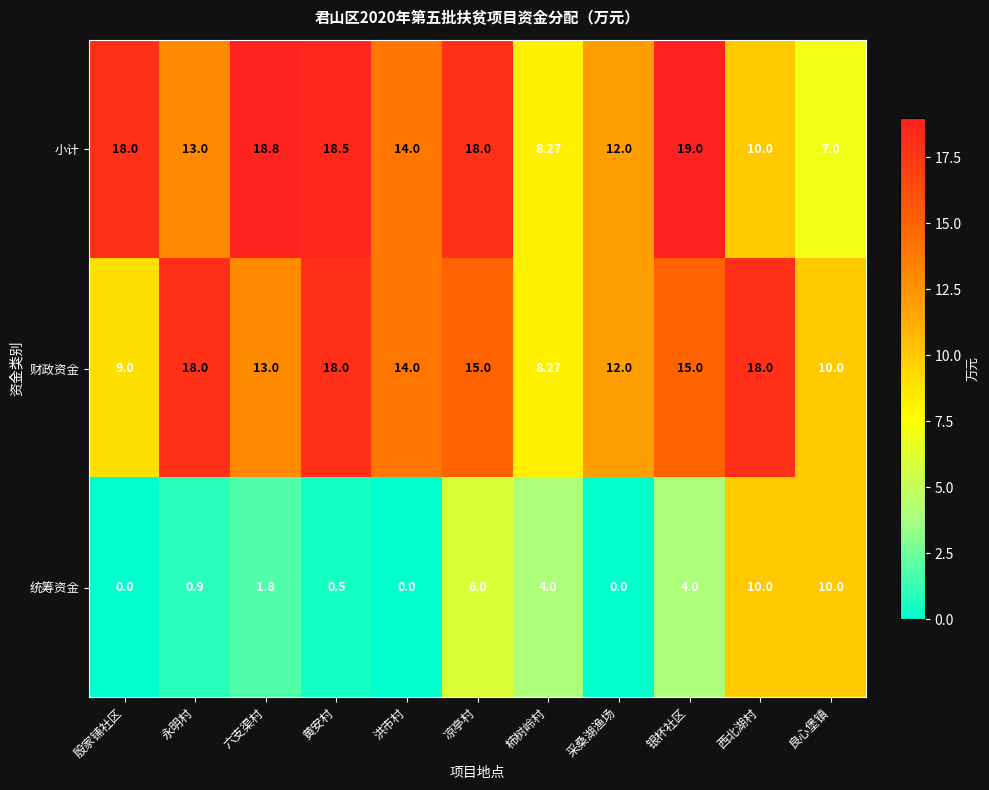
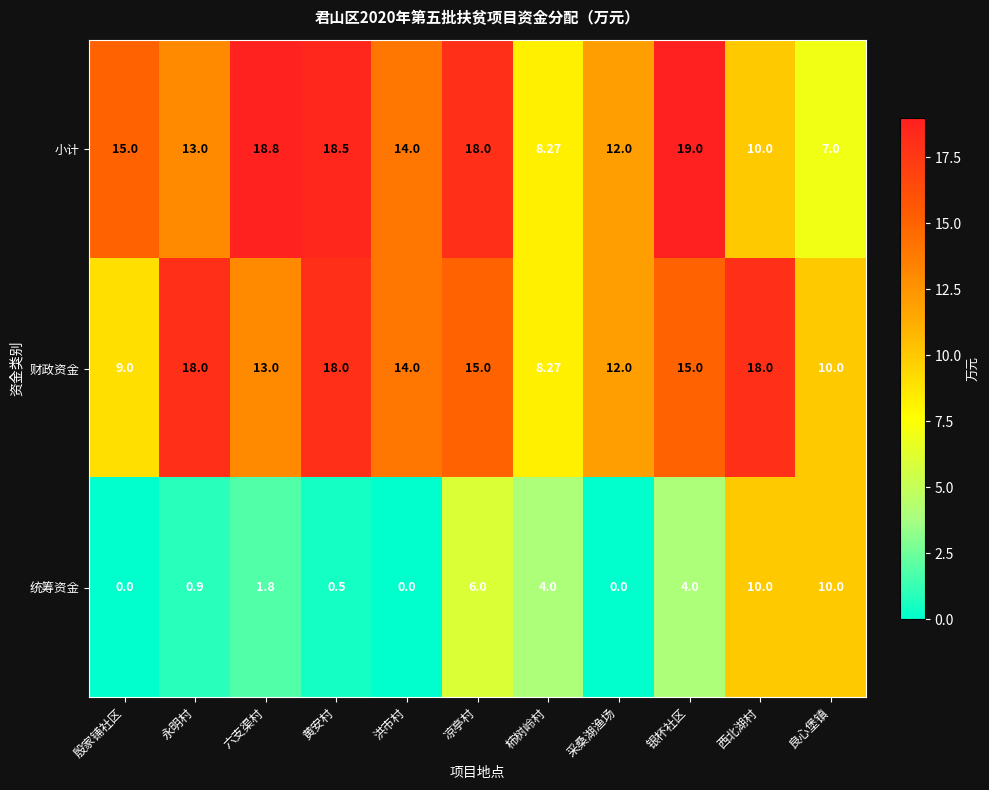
  {
    "小计": {
-     "殷家铺社区": 18.0,
+     "殷家铺社区": 15.0,
      "永明村": 13.0,
      "六支渠村": 18.8,
      "黄安村": 18.5,
      "洪市村": 14.0,
      "凉亭村": 18.0,
      "柿树岭村": 8.27,
      "采桑湖渔场": 12.0,
      "银杯社区": 19.0,
      "西北湖村": 10.0,
      "良心堡镇": 7.0
    },
    "财政资金": {
      "殷家铺社区": 9.0,
      "永明村": 18.0,
      "六支渠村": 13.0,
      "黄安村": 18.0,
      "洪市村": 14.0,
      "凉亭村": 15.0,
      "柿树岭村": 8.27,
      "采桑湖渔场": 12.0,
      "银杯社区": 15.0,
      "西北湖村": 18.0,
      "良心堡镇": 10.0
    },
    "统筹资金": {
      "殷家铺社区": 0.0,
      "永明村": 0.9,
      "六支渠村": 1.8,
      "黄安村": 0.5,
      "洪市村": 0.0,
      "凉亭村": 6.0,
      "柿树岭村": 4.0,
      "采桑湖渔场": 0.0,
      "银杯社区": 4.0,
      "西北湖村": 10.0,
      "良心堡镇": 10.0
    }
  }
